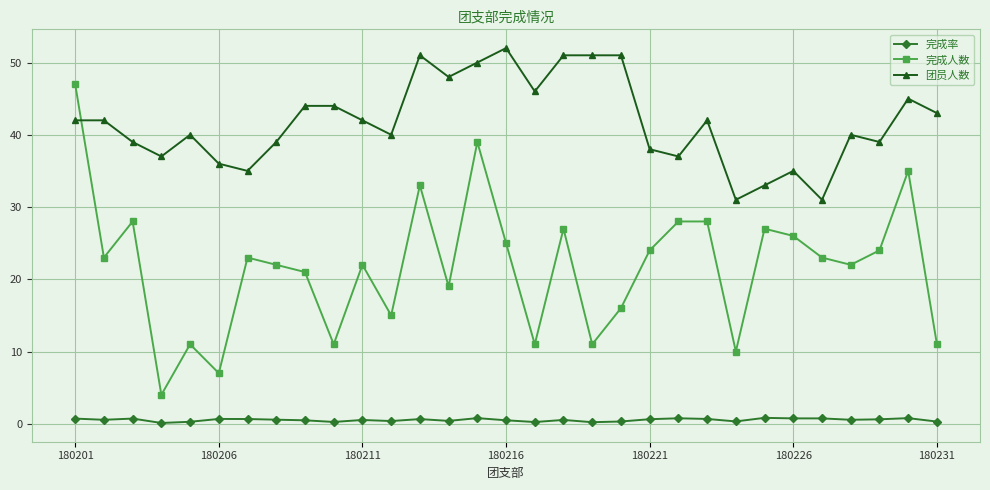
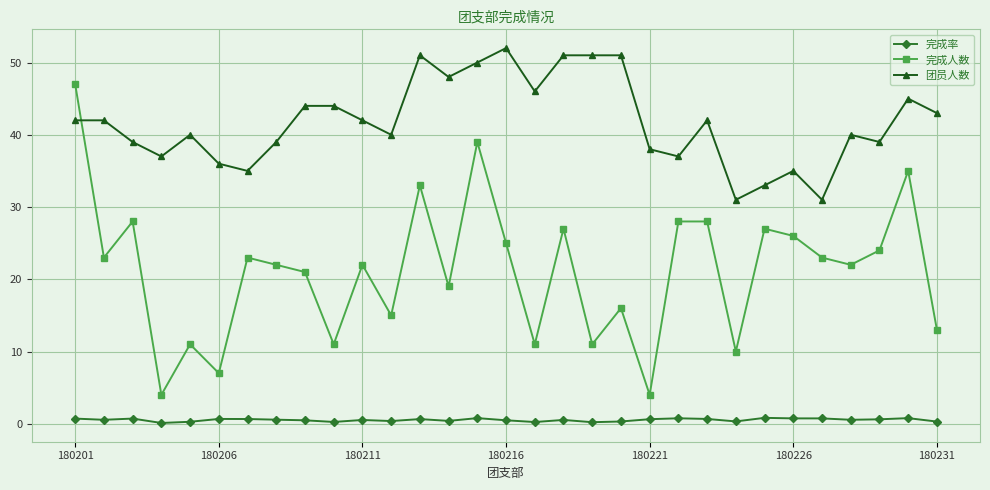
  {
    "完成人数": {
      "180201": 47,
      "180206": 7,
      "180211": 22,
      "180216": 25,
-     "180221": 24,
+     "180221": 4,
      "180226": 26,
-     "180231": 11
+     "180231": 13
    }
  }
